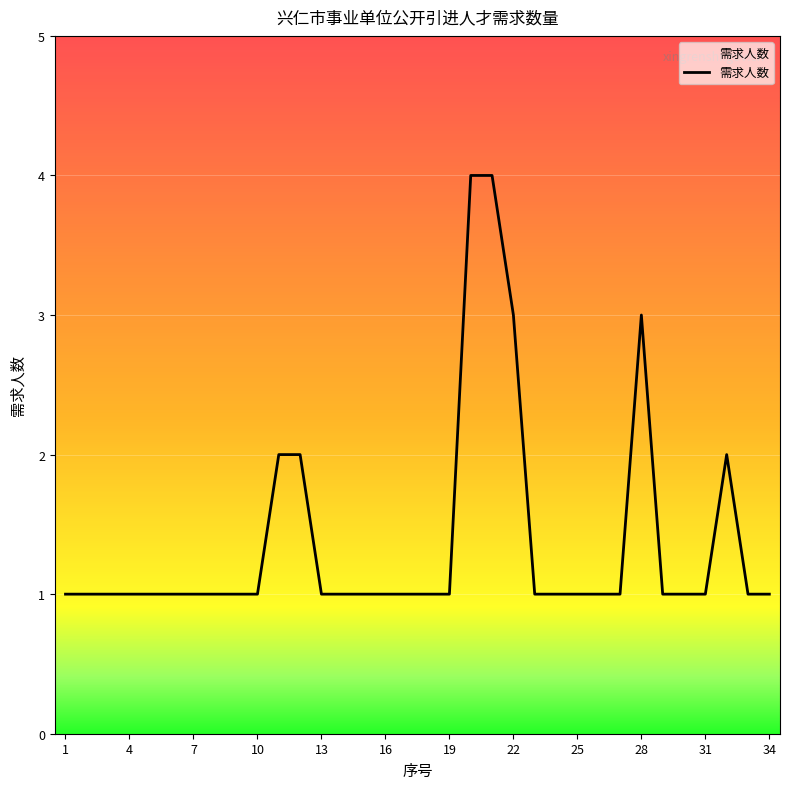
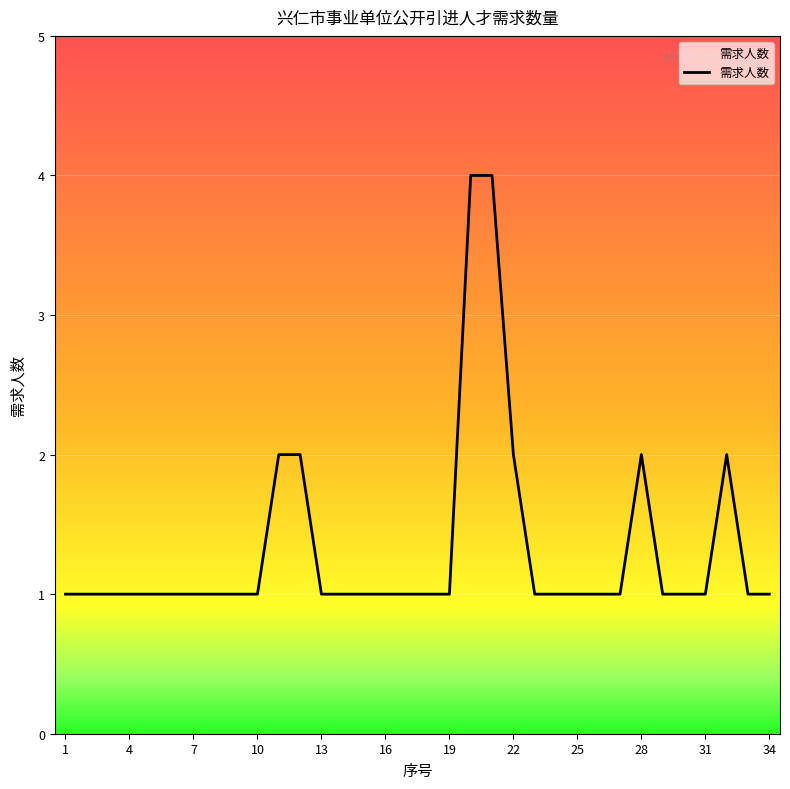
  {
    "1": 1,
    "4": 1,
    "7": 1,
    "10": 1,
    "13": 1,
    "16": 1,
    "19": 1,
-   "22": 3,
+   "22": 2,
    "25": 1,
-   "28": 3,
+   "28": 2,
    "31": 1,
    "34": 1
  }
